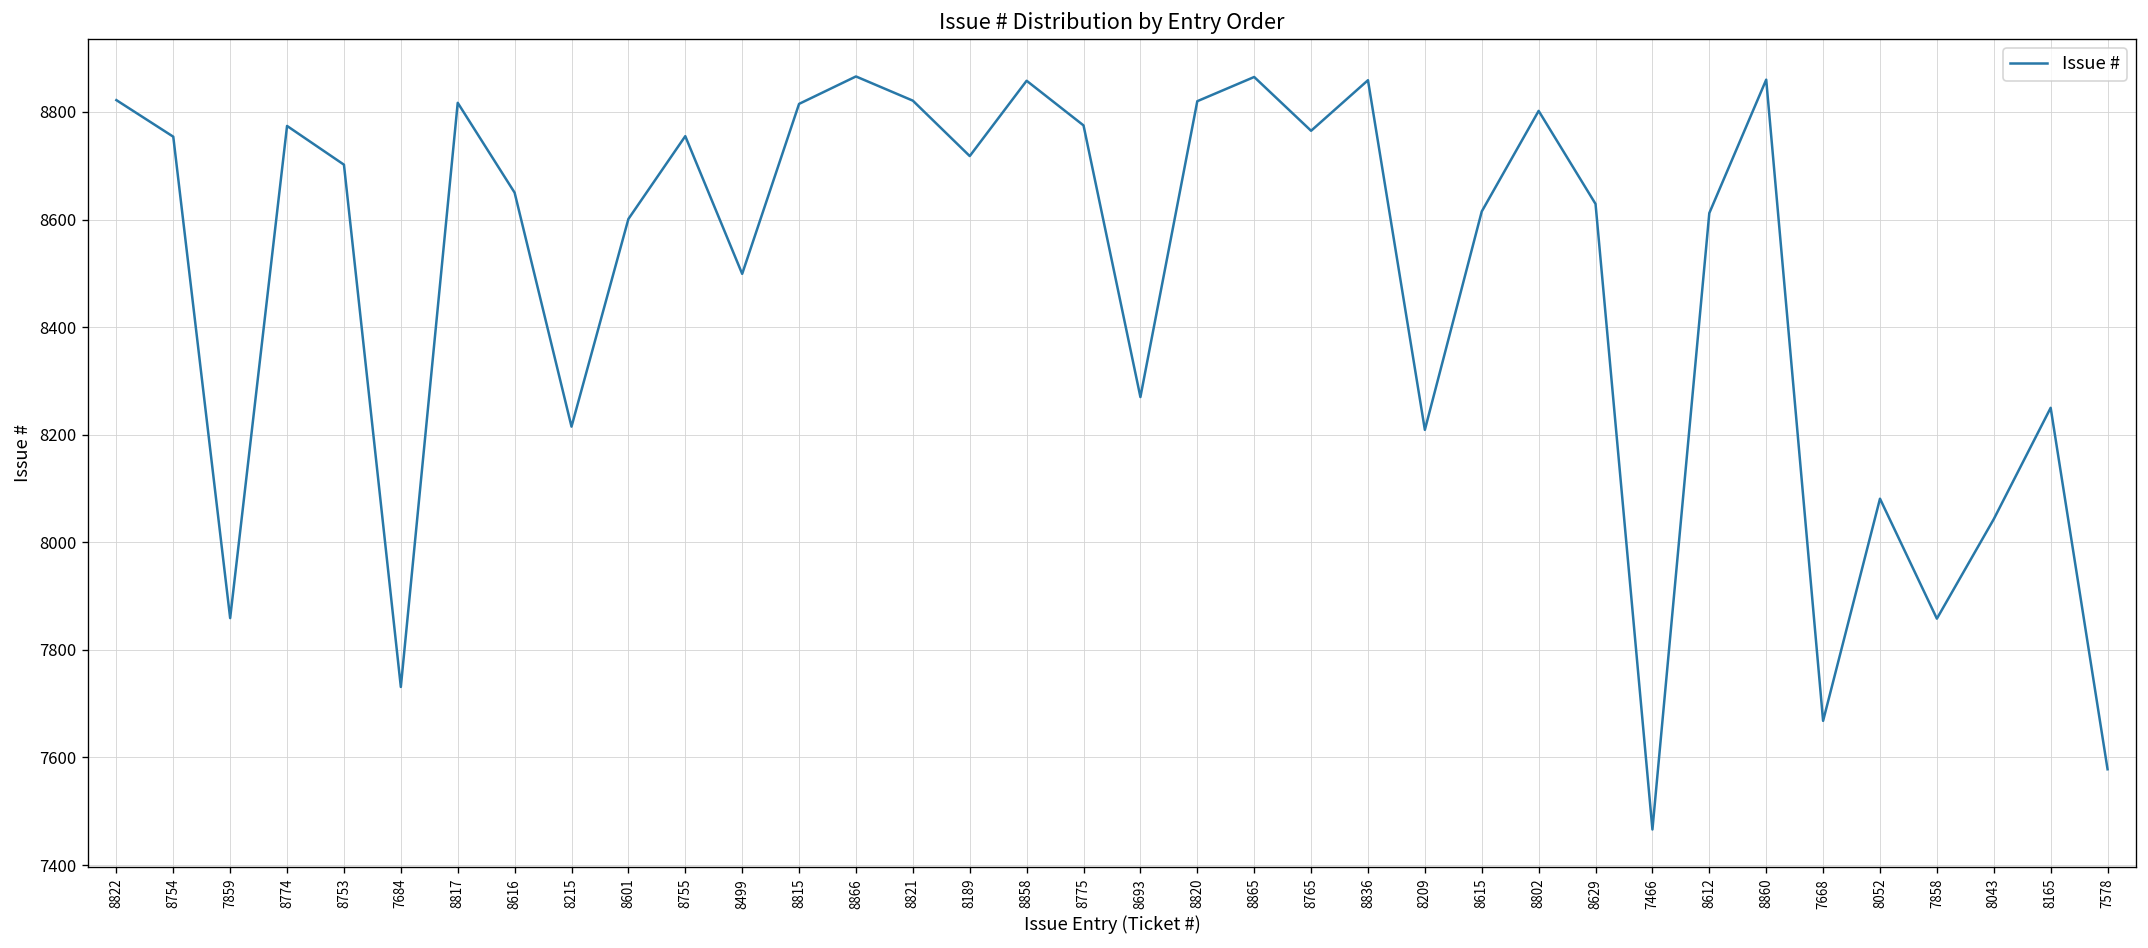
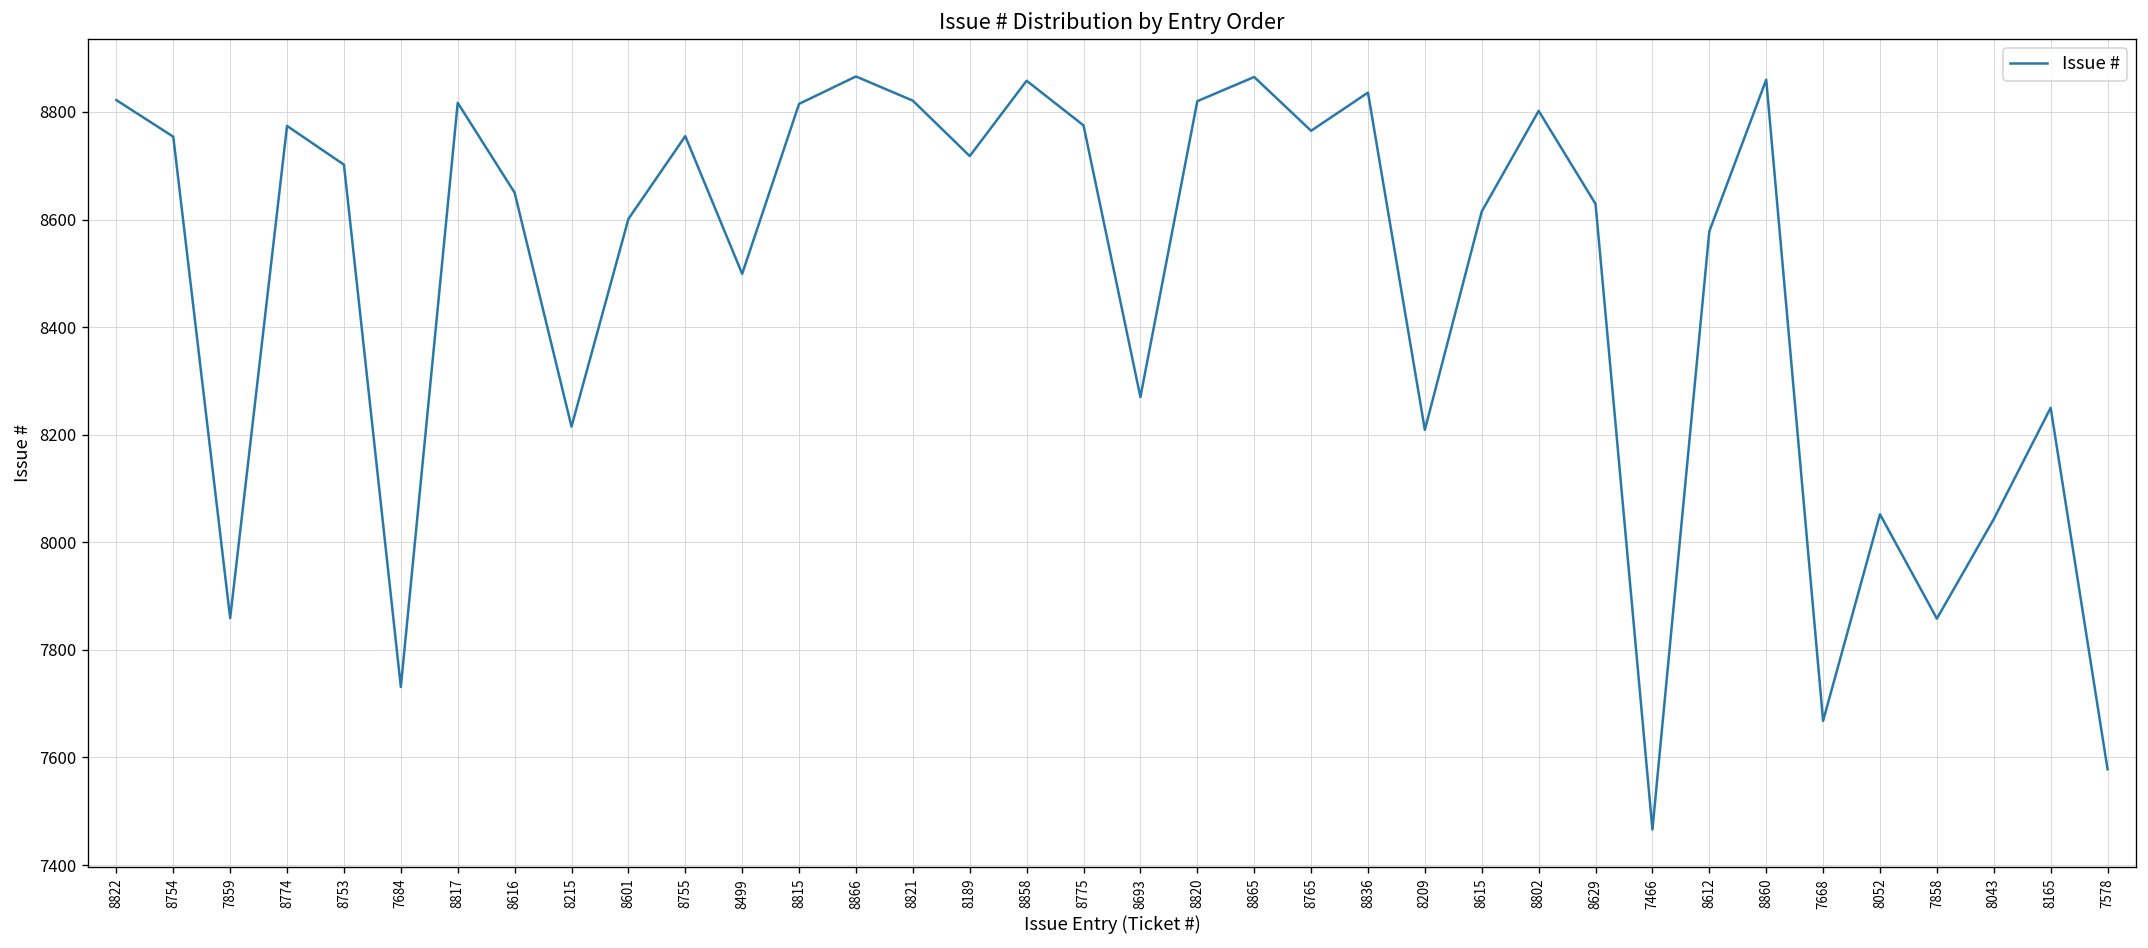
  {
    "8822": 8820,
    "8754": 8750,
    "7859": 7860,
    "8774": 8770,
    "8753": 8700,
    "7684": 7730,
    "8817": 8820,
    "8616": 8650,
    "8215": 8220,
    "8601": 8600,
    "8755": 8760,
    "8499": 8500,
    "8815": 8820,
    "8866": 8870,
    "8821": 8820,
    "8189": 8720,
    "8858": 8860,
    "8775": 8780,
    "8693": 8270,
    "8820": 8820,
    "8865": 8870,
    "8765": 8770,
-   "8836": 8860,
+   "8836": 8840,
    "8209": 8210,
    "8615": 8620,
    "8802": 8800,
    "8629": 8630,
    "7466": 7470,
-   "8612": 8610,
+   "8612": 8580,
    "8860": 8860,
    "7668": 7670,
-   "8052": 8080,
+   "8052": 8050,
    "7858": 7860,
    "8043": 8040,
    "8165": 8250,
    "7578": 7580
  }
